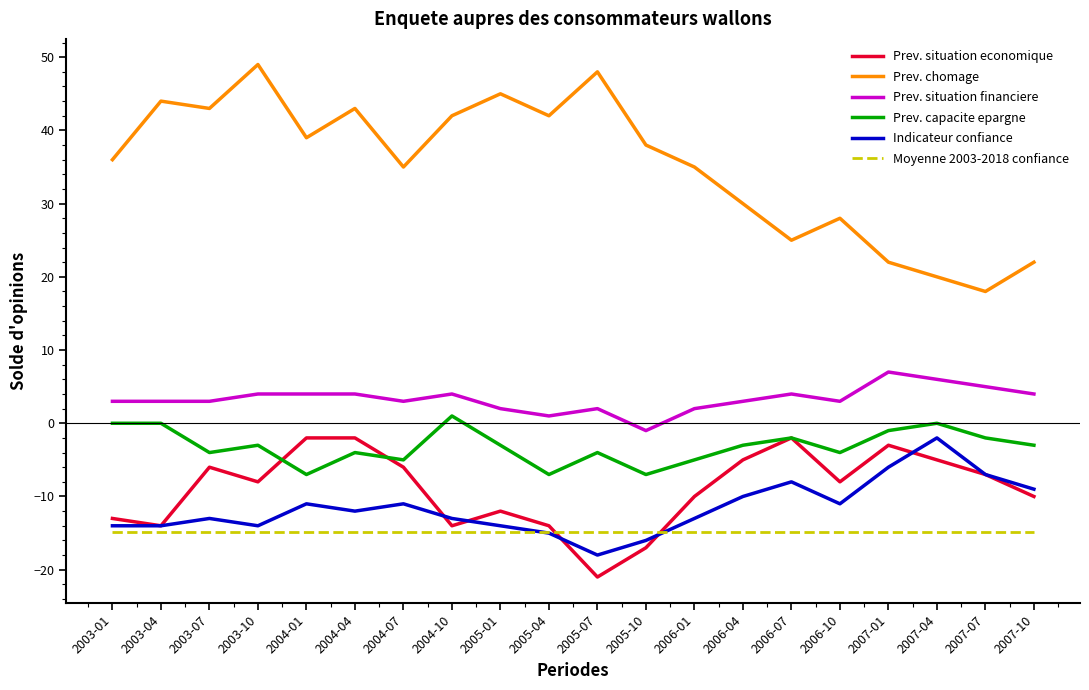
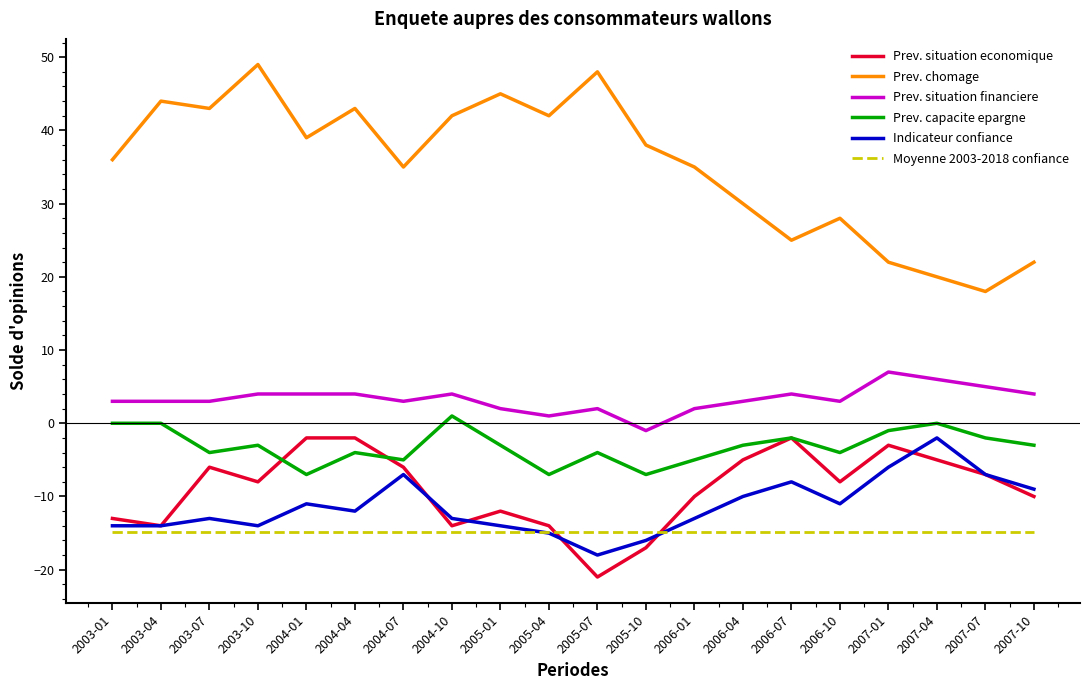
  {
    "Prev. situation economique": {
      "2003-01": -13,
      "2003-07": -6,
      "2003-10": -8,
      "2004-01": -2,
      "2004-04": -2,
      "2004-07": -6,
      "2004-10": -14,
      "2005-01": -12,
      "2005-04": -14,
      "2005-07": -21,
      "2005-10": -17,
      "2006-01": -10,
      "2006-04": -5,
      "2006-10": -8,
      "2007-01": -3,
      "2007-04": -5,
      "2007-10": -10
    },
    "Prev. chomage": {
      "2003-01": 36,
      "2003-04": 44,
      "2003-07": 43,
      "2003-10": 49,
      "2004-01": 39,
      "2004-04": 43,
      "2004-07": 35,
      "2004-10": 42,
      "2005-01": 45,
      "2005-04": 42,
      "2005-07": 48,
      "2005-10": 38,
      "2006-01": 35,
      "2006-04": 30,
      "2006-07": 25,
      "2006-10": 28,
      "2007-01": 22,
      "2007-04": 20,
      "2007-07": 18,
      "2007-10": 22
    },
    "Prev. situation financiere": {
      "2003-01": 3,
      "2003-04": 3,
      "2003-07": 3,
      "2003-10": 4,
      "2004-01": 4,
      "2004-04": 4,
      "2004-07": 3,
      "2004-10": 4,
      "2005-01": 2,
      "2005-04": 1,
      "2005-07": 2,
      "2005-10": -1,
      "2006-01": 2,
      "2006-04": 3,
      "2006-07": 4,
      "2006-10": 3,
      "2007-01": 7,
      "2007-04": 6,
      "2007-07": 5,
      "2007-10": 4
    },
    "Prev. capacite epargne": {
      "2003-01": 0,
      "2003-04": 0,
      "2003-07": -4,
      "2003-10": -3,
      "2004-01": -7,
      "2004-04": -4,
      "2004-07": -5,
      "2004-10": 1,
      "2005-01": -3,
      "2005-04": -7,
      "2005-07": -4,
      "2005-10": -7,
      "2006-01": -5,
      "2006-04": -3,
      "2006-10": -4,
      "2007-01": -1,
      "2007-04": 0,
      "2007-07": -2,
      "2007-10": -3
    },
    "Indicateur confiance": {
      "2003-01": -14,
      "2003-07": -13,
      "2003-10": -14,
      "2004-01": -11,
      "2004-04": -12,
-     "2004-07": -11,
+     "2004-07": -7,
      "2004-10": -13,
      "2005-01": -14,
      "2005-07": -18,
      "2005-10": -16,
      "2006-01": -13,
      "2006-04": -10,
      "2006-07": -8,
      "2006-10": -11,
      "2007-01": -6,
      "2007-04": -2,
      "2007-10": -9
    },
    "Moyenne 2003-2018 confiance": {
      "2003-01": -15,
      "2003-04": -15,
      "2003-07": -15,
      "2003-10": -15,
      "2004-01": -15,
      "2004-04": -15,
      "2004-07": -15,
      "2004-10": -15,
      "2005-01": -15,
      "2005-07": -15,
      "2005-10": -15,
      "2006-01": -15,
      "2006-04": -15,
      "2006-07": -15,
      "2006-10": -15,
      "2007-01": -15,
      "2007-04": -15,
      "2007-07": -15,
      "2007-10": -15
    }
  }
